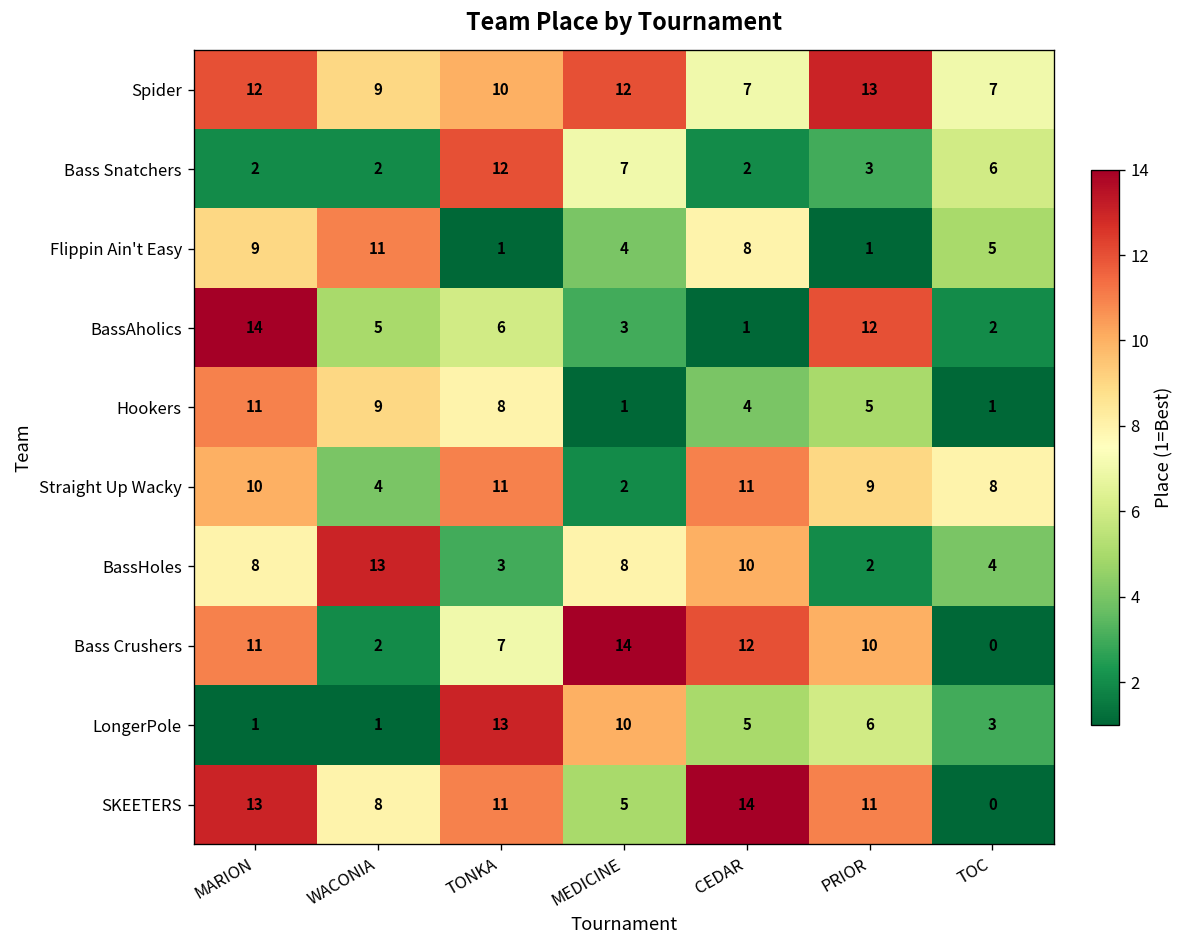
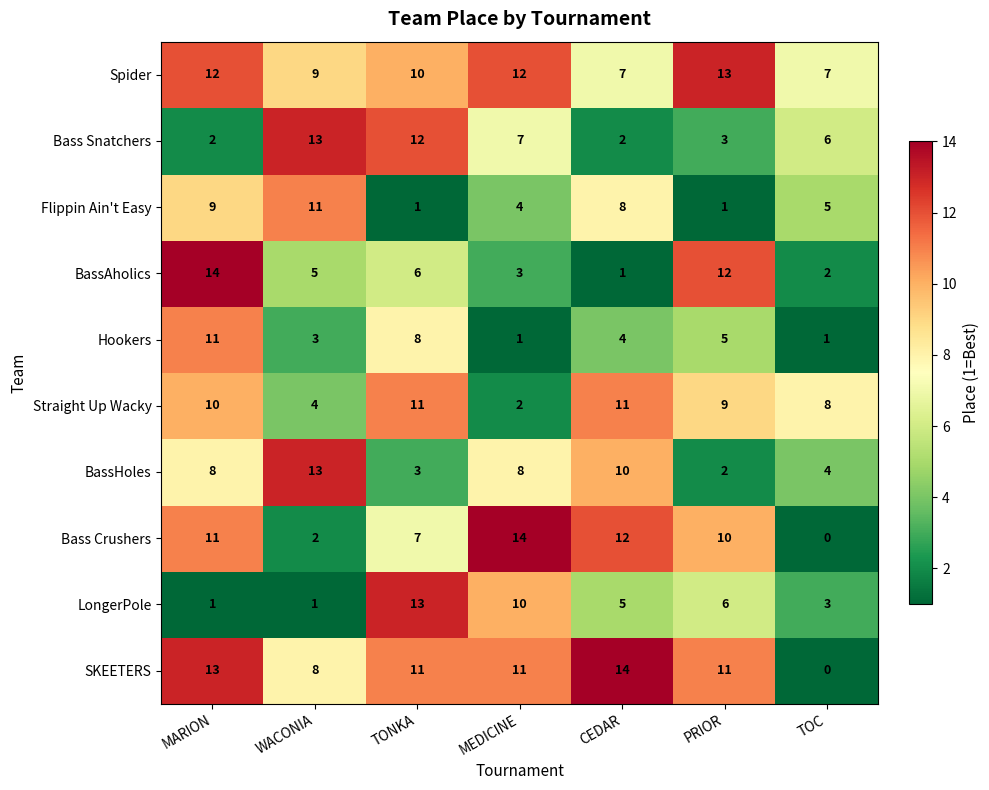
  {
    "Spider": {
      "MARION": 12,
      "WACONIA": 9,
      "TONKA": 10,
      "MEDICINE": 12,
      "CEDAR": 7,
      "PRIOR": 13,
      "TOC": 7
    },
    "Bass Snatchers": {
      "MARION": 2,
-     "WACONIA": 2,
+     "WACONIA": 13,
      "TONKA": 12,
      "MEDICINE": 7,
      "CEDAR": 2,
      "PRIOR": 3,
      "TOC": 6
    },
    "Flippin Ain't Easy": {
      "MARION": 9,
      "WACONIA": 11,
      "TONKA": 1,
      "MEDICINE": 4,
      "CEDAR": 8,
      "PRIOR": 1,
      "TOC": 5
    },
    "BassAholics": {
      "MARION": 14,
      "WACONIA": 5,
      "TONKA": 6,
      "MEDICINE": 3,
      "CEDAR": 1,
      "PRIOR": 12,
      "TOC": 2
    },
    "Hookers": {
      "MARION": 11,
-     "WACONIA": 9,
+     "WACONIA": 3,
      "TONKA": 8,
      "MEDICINE": 1,
      "CEDAR": 4,
      "PRIOR": 5,
      "TOC": 1
    },
    "Straight Up Wacky": {
      "MARION": 10,
      "WACONIA": 4,
      "TONKA": 11,
      "MEDICINE": 2,
      "CEDAR": 11,
      "PRIOR": 9,
      "TOC": 8
    },
    "BassHoles": {
      "MARION": 8,
      "WACONIA": 13,
      "TONKA": 3,
      "MEDICINE": 8,
      "CEDAR": 10,
      "PRIOR": 2,
      "TOC": 4
    },
    "Bass Crushers": {
      "MARION": 11,
      "WACONIA": 2,
      "TONKA": 7,
      "MEDICINE": 14,
      "CEDAR": 12,
      "PRIOR": 10,
      "TOC": 0
    },
    "LongerPole": {
      "MARION": 1,
      "WACONIA": 1,
      "TONKA": 13,
      "MEDICINE": 10,
      "CEDAR": 5,
      "PRIOR": 6,
      "TOC": 3
    },
    "SKEETERS": {
      "MARION": 13,
      "WACONIA": 8,
      "TONKA": 11,
-     "MEDICINE": 5,
+     "MEDICINE": 11,
      "CEDAR": 14,
      "PRIOR": 11,
      "TOC": 0
    }
  }
